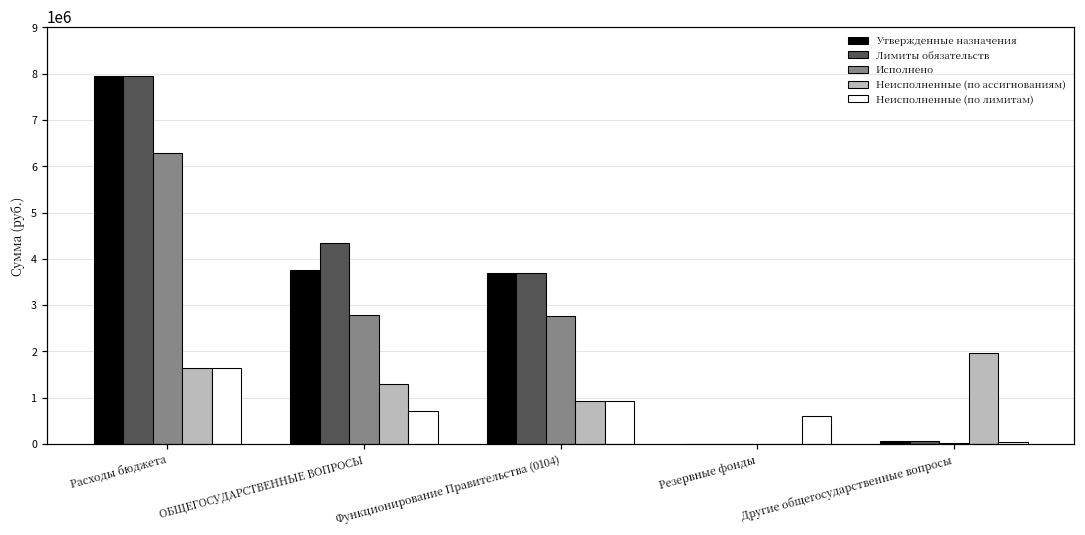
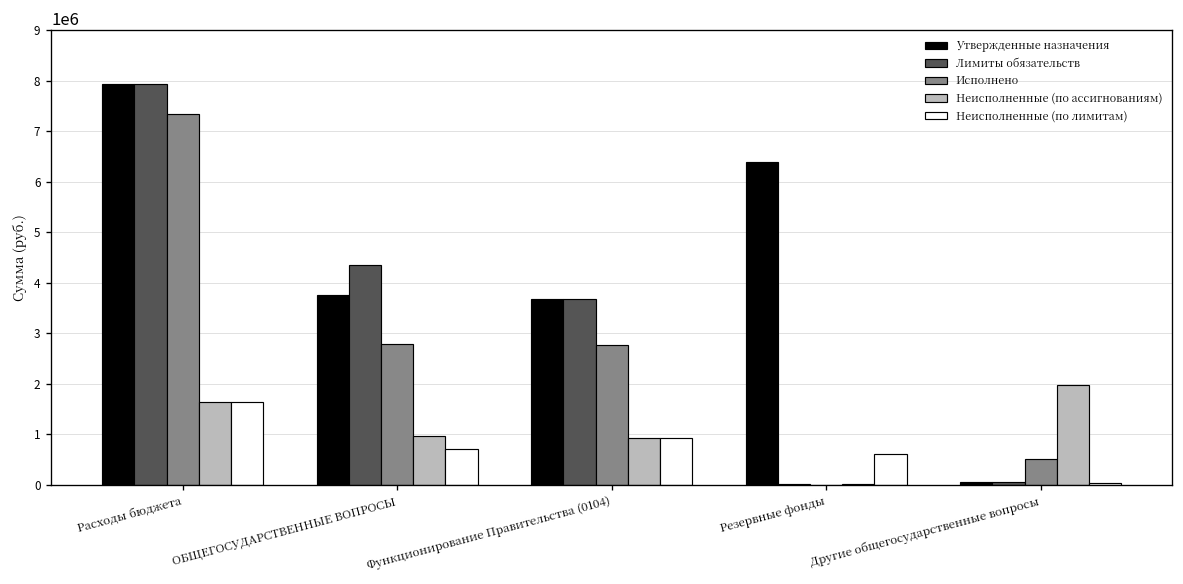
  {
    "Утвержденные назначения": {
      "Расходы бюджета": 7900000,
      "ОБЩЕГОСУДАРСТВЕННЫЕ ВОПРОСЫ": 3800000,
      "Функционирование Правительства (0104)": 3700000,
-     "Резервные фонды": 0
+     "Резервные фонды": 6400000
    },
    "Лимиты обязательств": {
      "Расходы бюджета": 7900000,
      "ОБЩЕГОСУДАРСТВЕННЫЕ ВОПРОСЫ": 4400000,
      "Функционирование Правительства (0104)": 3700000
    },
    "Исполнено": {
-     "Расходы бюджета": 6300000,
+     "Расходы бюджета": 7300000,
      "ОБЩЕГОСУДАРСТВЕННЫЕ ВОПРОСЫ": 2800000,
      "Функционирование Правительства (0104)": 2800000,
      "Резервные фонды": 0,
-     "Другие общегосударственные вопросы": 0
+     "Другие общегосударственные вопросы": 500000
    },
    "Неисполненные (по ассигнованиям)": {
      "Расходы бюджета": 1600000,
-     "ОБЩЕГОСУДАРСТВЕННЫЕ ВОПРОСЫ": 1300000,
+     "ОБЩЕГОСУДАРСТВЕННЫЕ ВОПРОСЫ": 1000000,
      "Функционирование Правительства (0104)": 900000,
      "Другие общегосударственные вопросы": 2000000
    },
    "Неисполненные (по лимитам)": {
      "Расходы бюджета": 1600000,
      "ОБЩЕГОСУДАРСТВЕННЫЕ ВОПРОСЫ": 700000,
      "Функционирование Правительства (0104)": 900000,
      "Резервные фонды": 600000
    }
  }
